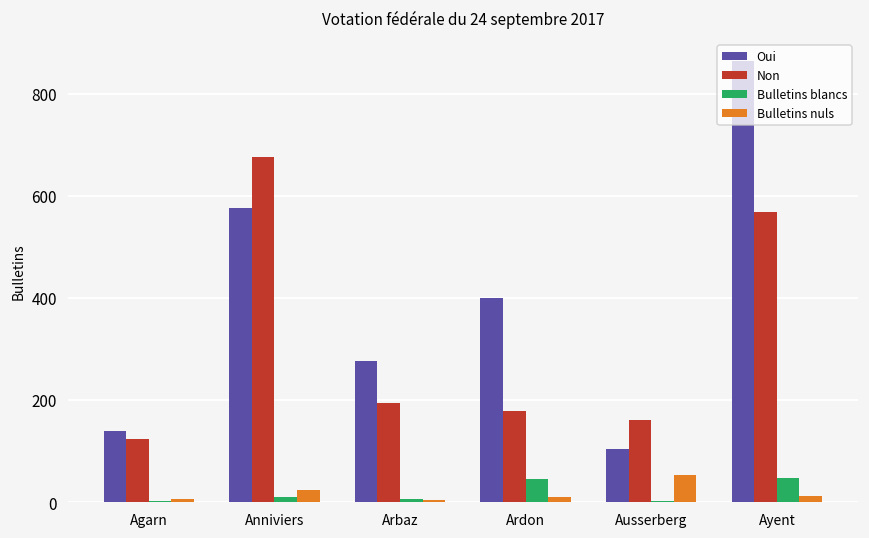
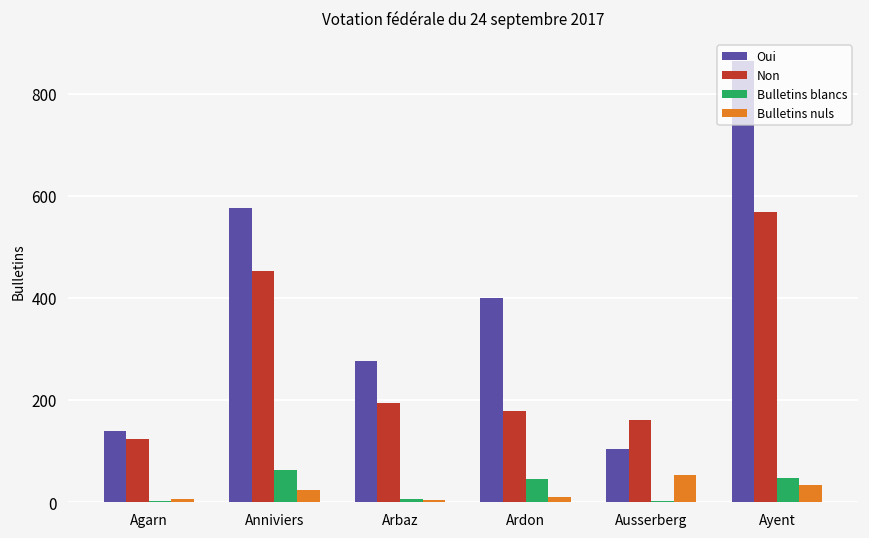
  {
    "Oui": {
      "Agarn": 140,
      "Anniviers": 580,
      "Arbaz": 280,
      "Ardon": 400,
      "Ausserberg": 100
    },
    "Non": {
      "Agarn": 120,
-     "Anniviers": 680,
+     "Anniviers": 450,
      "Arbaz": 190,
      "Ardon": 180,
      "Ausserberg": 160,
      "Ayent": 570
    },
    "Bulletins blancs": {
-     "Anniviers": 10,
+     "Anniviers": 60,
      "Arbaz": 10,
      "Ardon": 50,
      "Ayent": 50
    },
    "Bulletins nuls": {
      "Agarn": 10,
      "Anniviers": 20,
      "Ardon": 10,
      "Ausserberg": 50,
-     "Ayent": 10
+     "Ayent": 30
    }
  }
